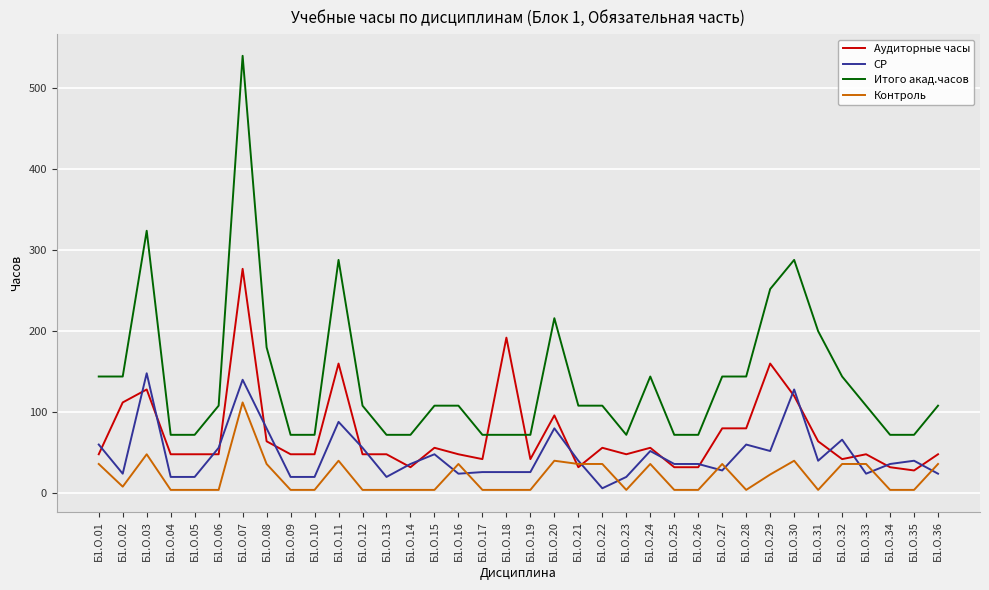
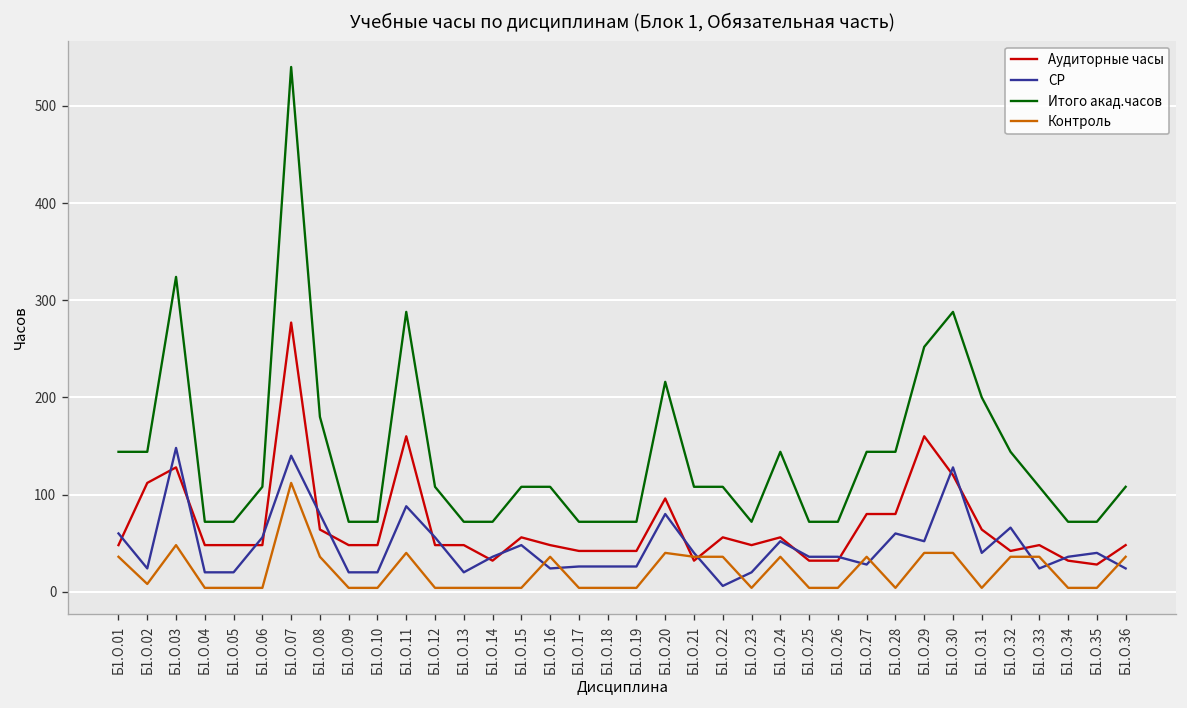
  {
    "Аудиторные часы": {
      "Б1.О.01": 50,
      "Б1.О.02": 110,
      "Б1.О.03": 130,
      "Б1.О.04": 50,
      "Б1.О.05": 50,
      "Б1.О.06": 50,
      "Б1.О.07": 280,
      "Б1.О.08": 60,
      "Б1.О.09": 50,
      "Б1.О.10": 50,
      "Б1.О.11": 160,
      "Б1.О.12": 50,
      "Б1.О.13": 50,
      "Б1.О.14": 30,
      "Б1.О.15": 60,
      "Б1.О.16": 50,
      "Б1.О.17": 40,
-     "Б1.О.18": 190,
+     "Б1.О.18": 40,
      "Б1.О.19": 40,
      "Б1.О.20": 100,
      "Б1.О.21": 30,
      "Б1.О.22": 60,
      "Б1.О.23": 50,
      "Б1.О.24": 60,
      "Б1.О.25": 30,
      "Б1.О.26": 30,
      "Б1.О.27": 80,
      "Б1.О.28": 80,
      "Б1.О.29": 160,
      "Б1.О.30": 120,
      "Б1.О.31": 60,
      "Б1.О.32": 40,
      "Б1.О.33": 50,
      "Б1.О.34": 30,
      "Б1.О.35": 30,
      "Б1.О.36": 50
    },
    "СР": {
      "Б1.О.01": 60,
      "Б1.О.02": 20,
      "Б1.О.03": 150,
      "Б1.О.04": 20,
      "Б1.О.05": 20,
      "Б1.О.06": 60,
      "Б1.О.07": 140,
      "Б1.О.08": 80,
      "Б1.О.09": 20,
      "Б1.О.10": 20,
      "Б1.О.11": 90,
      "Б1.О.12": 60,
      "Б1.О.13": 20,
      "Б1.О.14": 40,
      "Б1.О.15": 50,
      "Б1.О.16": 20,
      "Б1.О.17": 30,
      "Б1.О.18": 30,
      "Б1.О.19": 30,
      "Б1.О.20": 80,
      "Б1.О.21": 40,
      "Б1.О.22": 10,
      "Б1.О.23": 20,
      "Б1.О.24": 50,
      "Б1.О.25": 40,
      "Б1.О.26": 40,
      "Б1.О.27": 30,
      "Б1.О.28": 60,
      "Б1.О.29": 50,
      "Б1.О.30": 130,
      "Б1.О.31": 40,
      "Б1.О.32": 70,
      "Б1.О.33": 20,
      "Б1.О.34": 40,
      "Б1.О.35": 40,
      "Б1.О.36": 20
    },
    "Итого акад.часов": {
      "Б1.О.01": 140,
      "Б1.О.02": 140,
      "Б1.О.03": 320,
      "Б1.О.04": 70,
      "Б1.О.05": 70,
      "Б1.О.06": 110,
      "Б1.О.07": 540,
      "Б1.О.08": 180,
      "Б1.О.09": 70,
      "Б1.О.10": 70,
      "Б1.О.11": 290,
      "Б1.О.12": 110,
      "Б1.О.13": 70,
      "Б1.О.14": 70,
      "Б1.О.15": 110,
      "Б1.О.16": 110,
      "Б1.О.17": 70,
      "Б1.О.18": 70,
      "Б1.О.19": 70,
      "Б1.О.20": 220,
      "Б1.О.21": 110,
      "Б1.О.22": 110,
      "Б1.О.23": 70,
      "Б1.О.24": 140,
      "Б1.О.25": 70,
      "Б1.О.26": 70,
      "Б1.О.27": 140,
      "Б1.О.28": 140,
      "Б1.О.29": 250,
      "Б1.О.30": 290,
      "Б1.О.31": 200,
      "Б1.О.32": 140,
      "Б1.О.33": 110,
      "Б1.О.34": 70,
      "Б1.О.35": 70,
      "Б1.О.36": 110
    },
    "Контроль": {
      "Б1.О.01": 40,
      "Б1.О.02": 10,
      "Б1.О.03": 50,
      "Б1.О.04": 0,
      "Б1.О.05": 0,
      "Б1.О.06": 0,
      "Б1.О.07": 110,
      "Б1.О.08": 40,
      "Б1.О.09": 0,
      "Б1.О.10": 0,
      "Б1.О.11": 40,
      "Б1.О.12": 0,
      "Б1.О.13": 0,
      "Б1.О.14": 0,
      "Б1.О.15": 0,
      "Б1.О.16": 40,
      "Б1.О.17": 0,
      "Б1.О.18": 0,
      "Б1.О.19": 0,
      "Б1.О.20": 40,
      "Б1.О.21": 40,
      "Б1.О.22": 40,
      "Б1.О.23": 0,
      "Б1.О.24": 40,
      "Б1.О.25": 0,
      "Б1.О.26": 0,
      "Б1.О.27": 40,
      "Б1.О.28": 0,
-     "Б1.О.29": 20,
+     "Б1.О.29": 40,
      "Б1.О.30": 40,
      "Б1.О.31": 0,
      "Б1.О.32": 40,
      "Б1.О.33": 40,
      "Б1.О.34": 0,
      "Б1.О.35": 0,
      "Б1.О.36": 40
    }
  }
